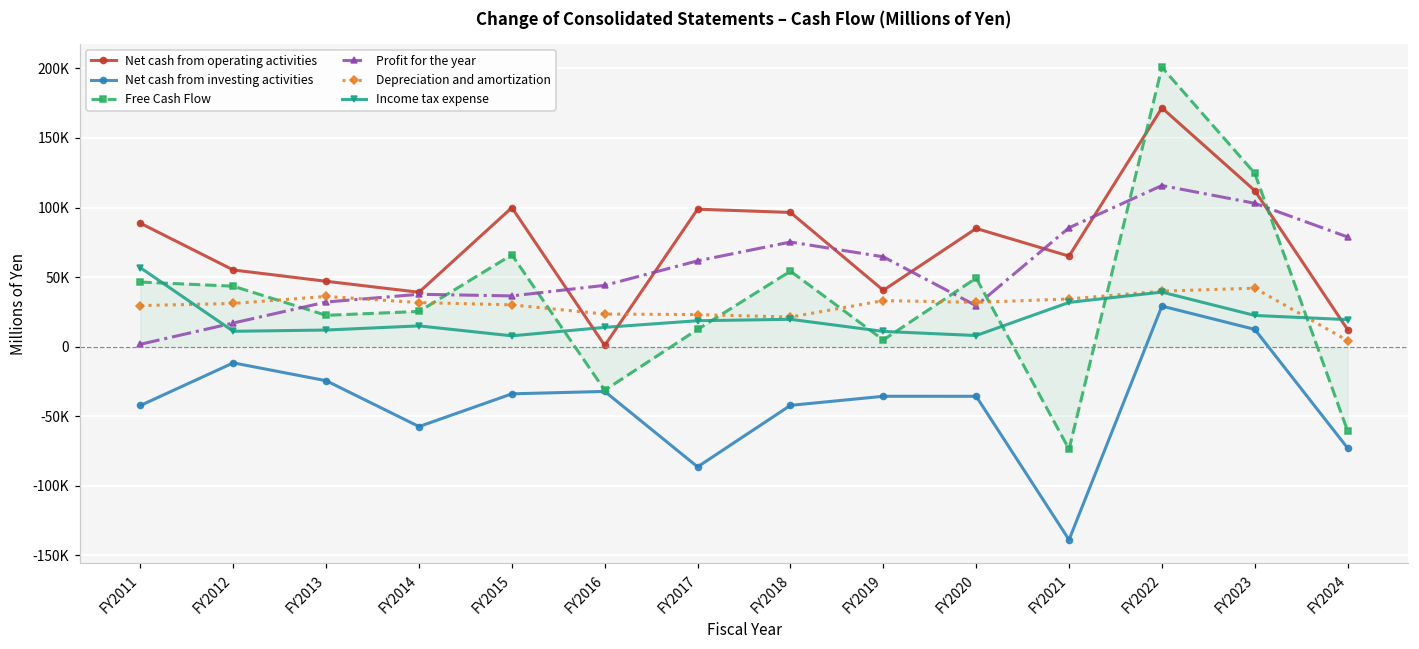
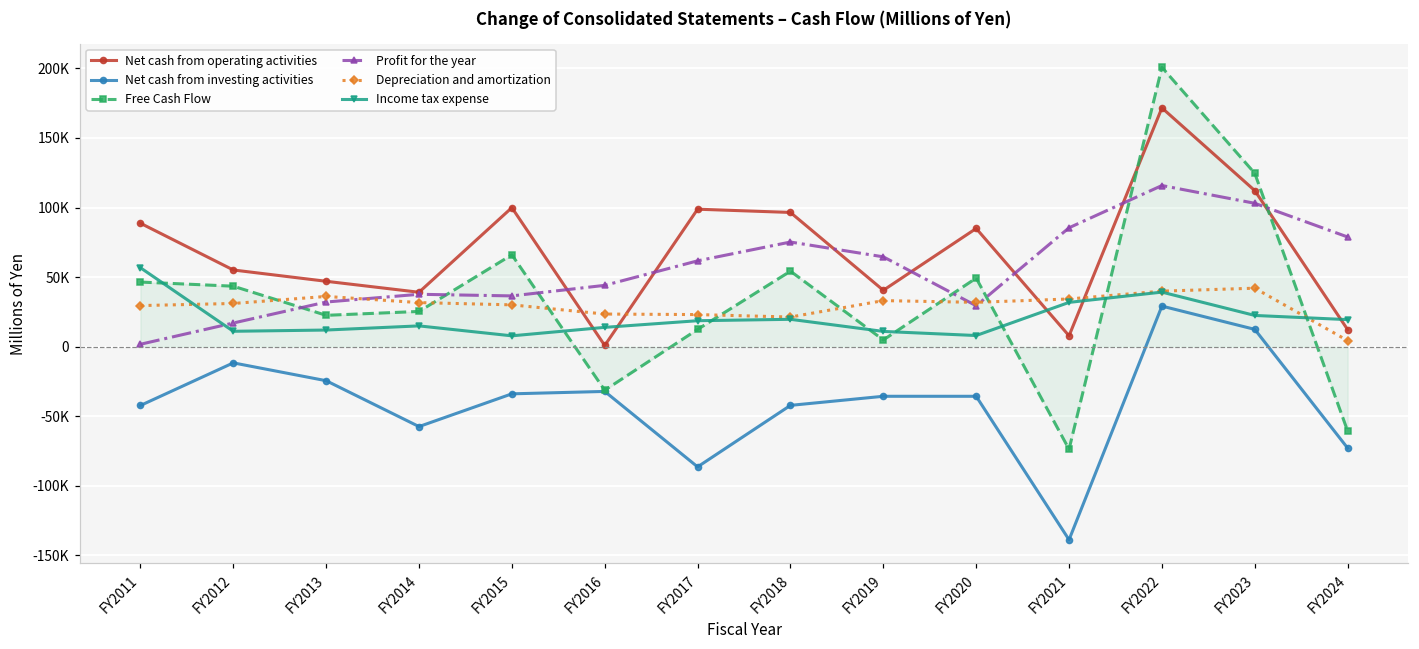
  {
    "Net cash from operating activities": {
      "FY2011": 89000,
      "FY2012": 55000,
      "FY2013": 47000,
      "FY2015": 100000,
      "FY2017": 99000,
      "FY2018": 96000,
      "FY2019": 41000,
      "FY2020": 85000,
-     "FY2021": 65000,
+     "FY2021": 8000,
      "FY2022": 172000,
      "FY2023": 112000,
      "FY2024": 12000
    },
    "Net cash from investing activities": {
      "FY2011": -42000,
      "FY2012": -12000,
      "FY2013": -24000,
      "FY2014": -57000,
      "FY2015": -34000,
      "FY2017": -86000,
      "FY2018": -42000,
      "FY2019": -36000,
      "FY2020": -36000,
      "FY2021": -139000,
      "FY2022": 29000,
      "FY2023": 12000,
      "FY2024": -73000
    },
    "Profit for the year": {
      "FY2011": 2000,
      "FY2012": 17000,
      "FY2013": 32000,
      "FY2015": 36000,
      "FY2016": 44000,
      "FY2017": 62000,
      "FY2018": 75000,
      "FY2019": 65000,
      "FY2020": 29000,
      "FY2021": 85000,
      "FY2022": 116000,
      "FY2023": 103000,
      "FY2024": 79000
    },
    "Depreciation and amortization": {
      "FY2011": 30000,
      "FY2012": 31000,
      "FY2013": 36000,
      "FY2014": 32000,
      "FY2015": 30000,
      "FY2016": 23000,
      "FY2017": 23000,
      "FY2019": 33000,
      "FY2020": 32000,
      "FY2021": 34000,
      "FY2023": 42000,
      "FY2024": 4000
    }
  }
